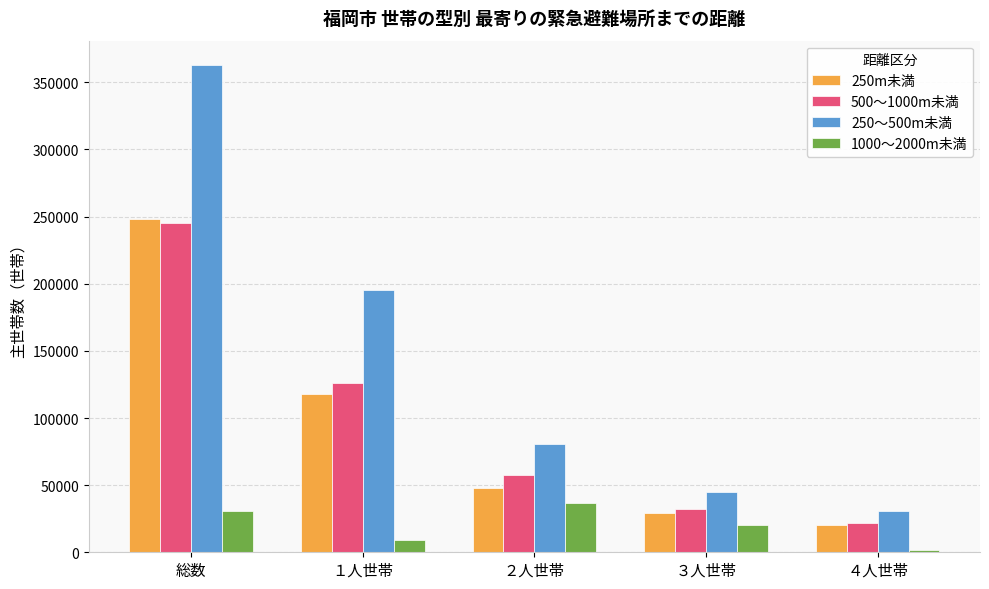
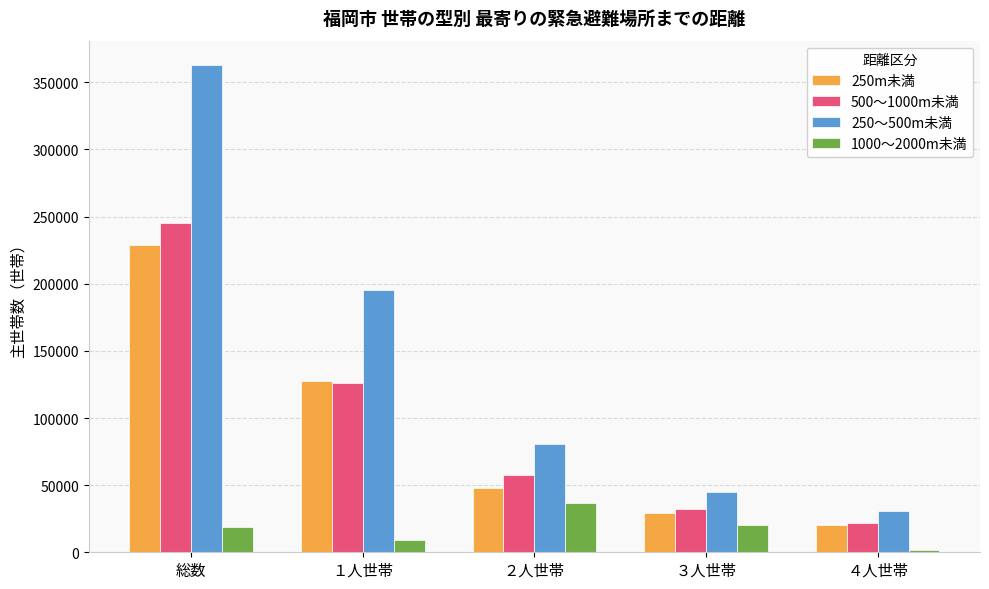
  {
    "250m未満": {
-     "総数": 248000,
-     "１人世帯": 118000,
+     "総数": 229000,
+     "１人世帯": 127000,
      "２人世帯": 48000,
      "３人世帯": 29000,
      "４人世帯": 20000
    },
    "500～1000m未満": {
      "総数": 245000,
      "１人世帯": 126000,
      "２人世帯": 58000,
      "３人世帯": 32000,
      "４人世帯": 22000
    },
    "250～500m未満": {
      "総数": 363000,
      "１人世帯": 195000,
      "２人世帯": 81000,
      "３人世帯": 45000,
      "４人世帯": 31000
    },
    "1000～2000m未満": {
-     "総数": 31000,
+     "総数": 19000,
      "１人世帯": 9000,
      "２人世帯": 37000,
      "３人世帯": 20000,
      "４人世帯": 2000
    }
  }
